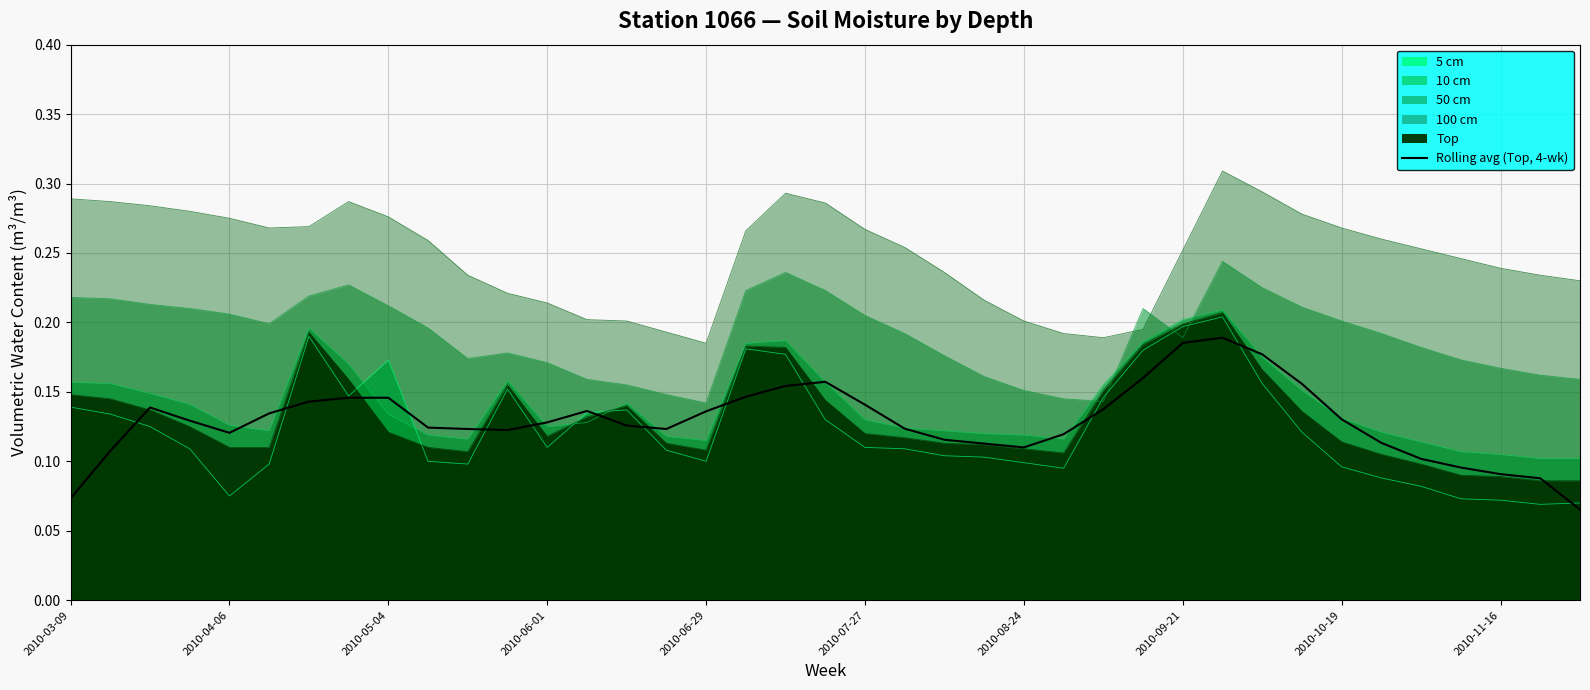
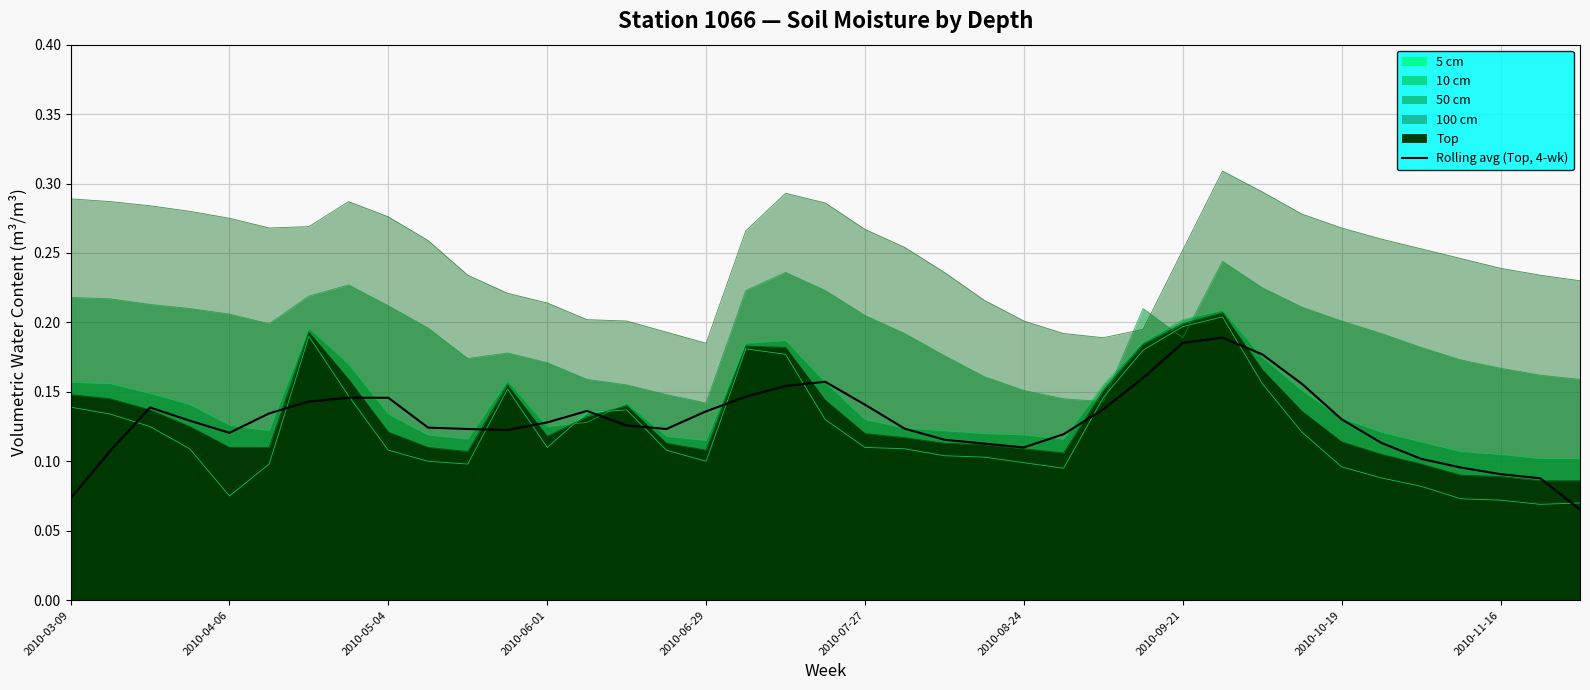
  {
    "5 cm": {
      "2010-03-09": 0.139,
      "2010-04-06": 0.075,
-     "2010-05-04": 0.173,
+     "2010-05-04": 0.108,
      "2010-06-01": 0.110,
      "2010-06-29": 0.100,
      "2010-07-27": 0.110,
      "2010-08-24": 0.099,
      "2010-09-21": 0.197,
      "2010-10-19": 0.096,
      "2010-11-16": 0.072
    },
    "10 cm": {
      "2010-03-09": 0.157,
      "2010-04-06": 0.126,
      "2010-05-04": 0.134,
      "2010-06-01": 0.125,
      "2010-06-29": 0.115,
      "2010-07-27": 0.130,
      "2010-08-24": 0.119,
      "2010-09-21": 0.202,
      "2010-11-16": 0.105
    },
    "50 cm": {
      "2010-03-09": 0.218,
      "2010-04-06": 0.206,
      "2010-05-04": 0.212,
      "2010-06-01": 0.171,
      "2010-06-29": 0.142,
      "2010-07-27": 0.205,
      "2010-08-24": 0.151,
      "2010-09-21": 0.189,
      "2010-10-19": 0.201,
      "2010-11-16": 0.167
    }
  }
